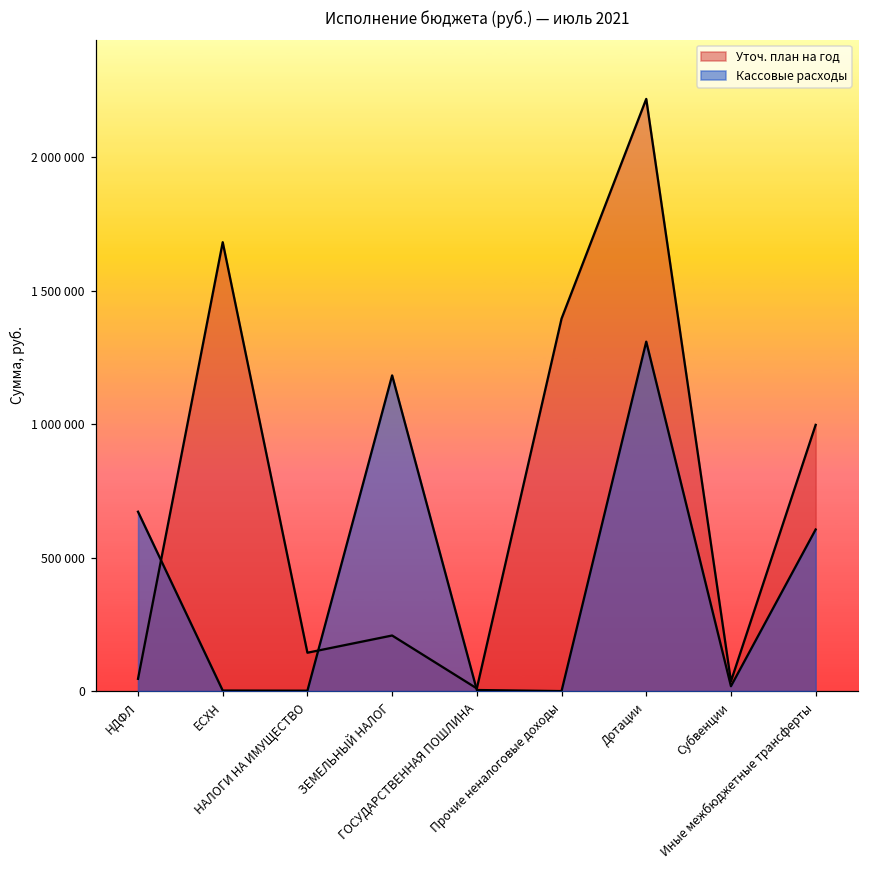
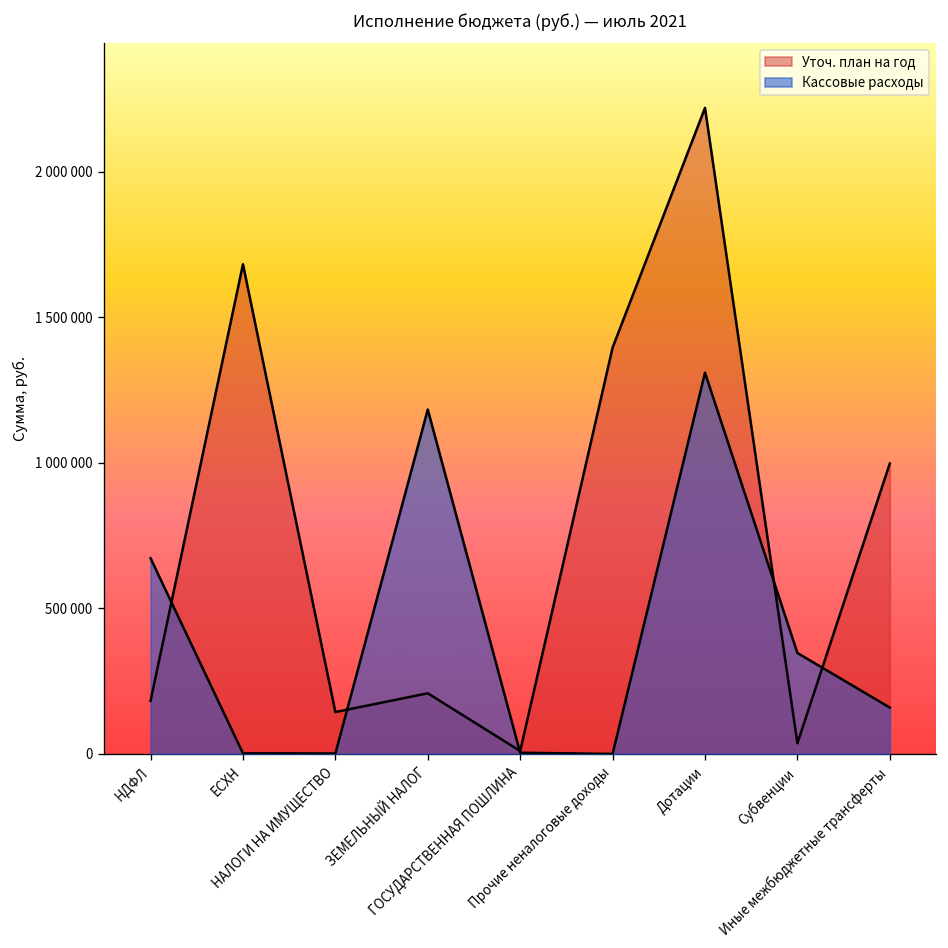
  {
    "Уточ. план на год": {
-     "НДФЛ": 50000,
+     "НДФЛ": 180000,
      "ЕСХН": 1680000,
      "НАЛОГИ НА ИМУЩЕСТВО": 140000,
      "ЗЕМЕЛЬНЫЙ НАЛОГ": 210000,
      "Прочие неналоговые доходы": 1400000,
      "Дотации": 2220000,
      "Субвенции": 40000,
      "Иные межбюджетные трансферты": 1000000
    },
    "Кассовые расходы": {
      "НДФЛ": 670000,
      "ЕСХН": 0,
      "НАЛОГИ НА ИМУЩЕСТВО": 0,
      "ЗЕМЕЛЬНЫЙ НАЛОГ": 1180000,
      "Прочие неналоговые доходы": 0,
      "Дотации": 1310000,
-     "Субвенции": 20000,
-     "Иные межбюджетные трансферты": 610000
+     "Субвенции": 350000,
+     "Иные межбюджетные трансферты": 160000
    }
  }
